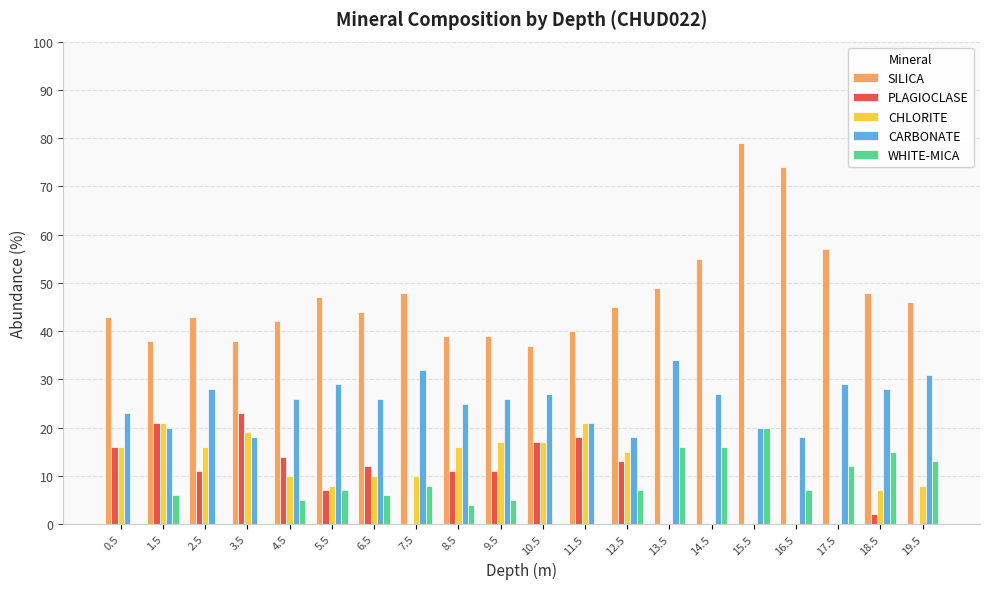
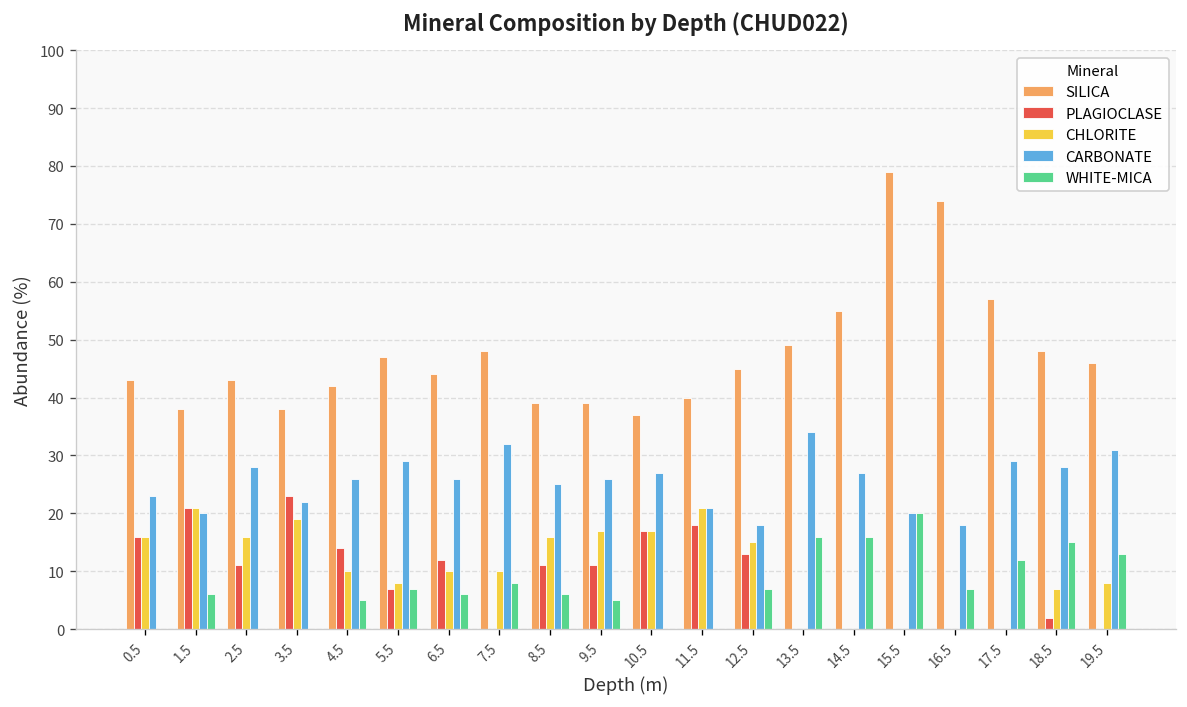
  {
    "PLAGIOCLASE": {
      "0.5": 16,
      "1.5": 21,
      "2.5": 11,
      "3.5": 23,
      "4.5": 14,
      "5.5": 7,
      "6.5": 12,
      "7.5": 0,
      "8.5": 11,
      "9.5": 11,
      "10.5": 17,
      "11.5": 18,
      "12.5": 13,
      "13.5": 0,
      "14.5": 0,
      "15.5": 0,
      "16.5": 0,
      "17.5": 0,
      "18.5": 2,
      "19.5": 0
    },
    "CARBONATE": {
      "0.5": 23,
      "1.5": 20,
      "2.5": 28,
-     "3.5": 18,
+     "3.5": 22,
      "4.5": 26,
      "5.5": 29,
      "6.5": 26,
      "7.5": 32,
      "8.5": 25,
      "9.5": 26,
      "10.5": 27,
      "11.5": 21,
      "12.5": 18,
      "13.5": 34,
      "14.5": 27,
      "15.5": 20,
      "16.5": 18,
      "17.5": 29,
      "18.5": 28,
      "19.5": 31
    },
    "WHITE-MICA": {
      "0.5": 0,
      "1.5": 6,
      "2.5": 0,
      "3.5": 0,
      "4.5": 5,
      "5.5": 7,
      "6.5": 6,
      "7.5": 8,
-     "8.5": 4,
+     "8.5": 6,
      "9.5": 5,
      "10.5": 0,
      "11.5": 0,
      "12.5": 7,
      "13.5": 16,
      "14.5": 16,
      "15.5": 20,
      "16.5": 7,
      "17.5": 12,
      "18.5": 15,
      "19.5": 13
    }
  }
